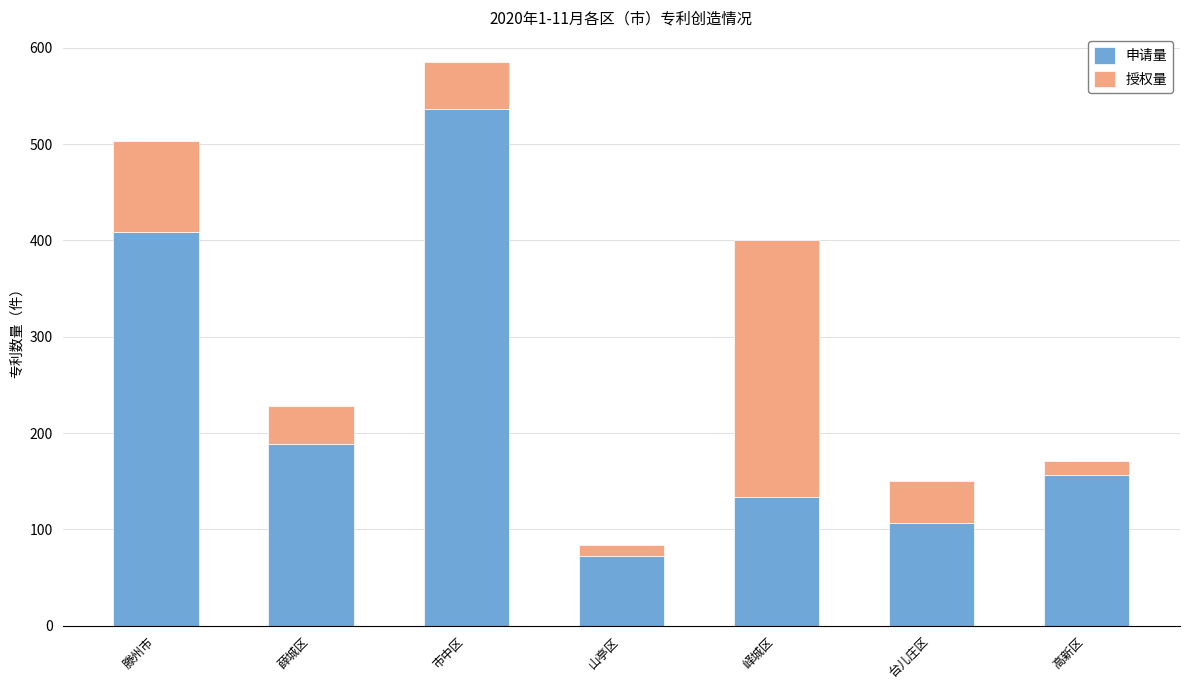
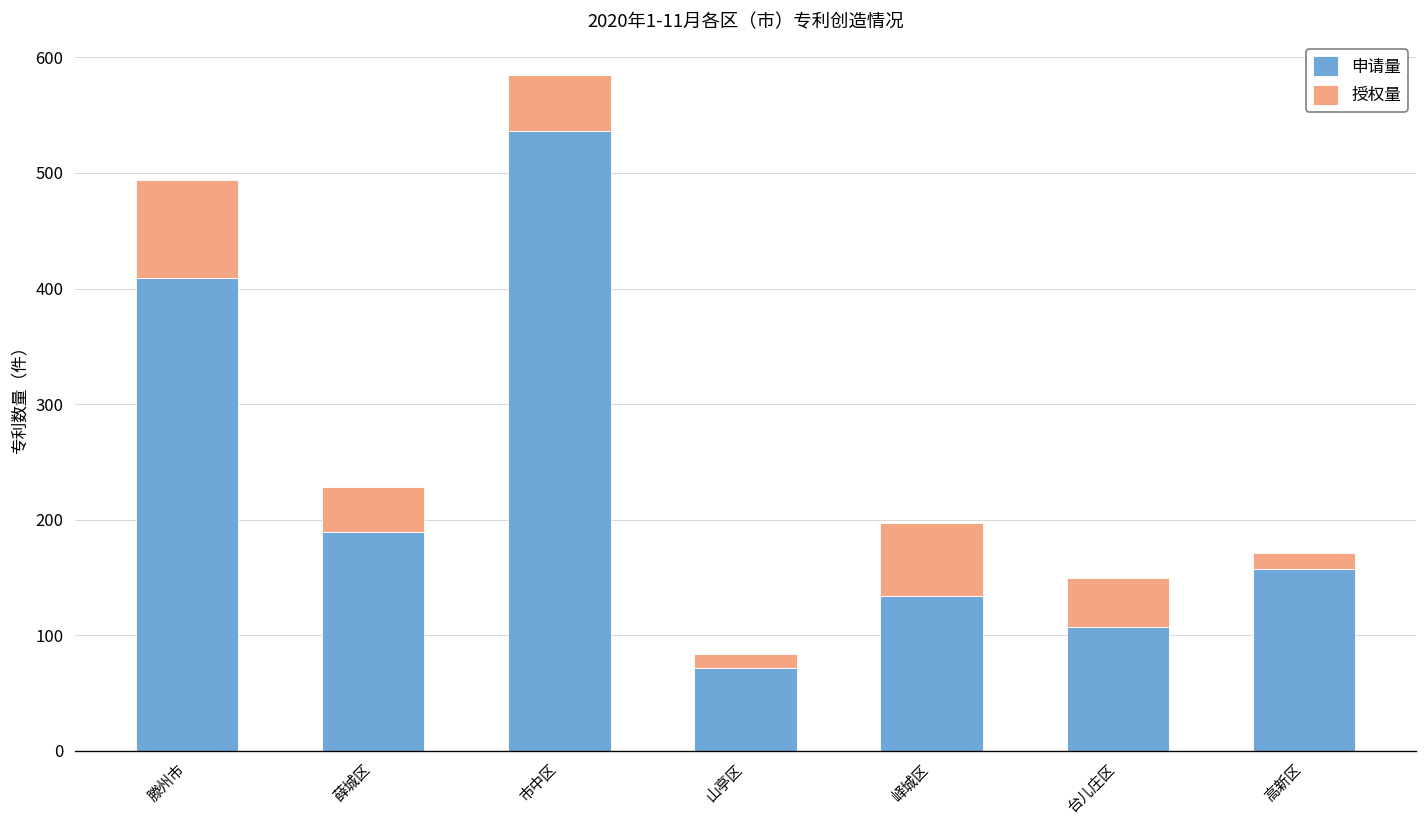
  {
    "申请量": {
      "滕州市": 410,
      "薛城区": 190,
      "市中区": 540,
      "山亭区": 70,
      "峄城区": 130,
      "台儿庄区": 110,
      "高新区": 160
    },
    "授权量": {
-     "滕州市": 94,
+     "滕州市": 85,
      "薛城区": 40,
      "市中区": 50,
      "山亭区": 10,
-     "峄城区": 270,
+     "峄城区": 60,
      "台儿庄区": 40,
      "高新区": 10
    }
  }
